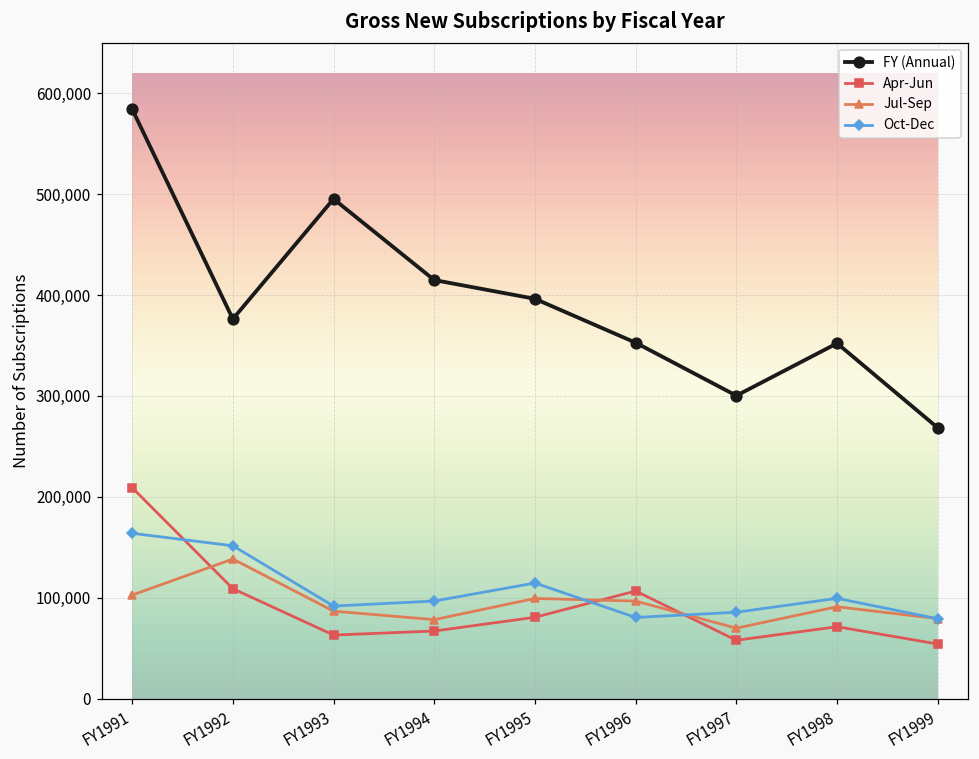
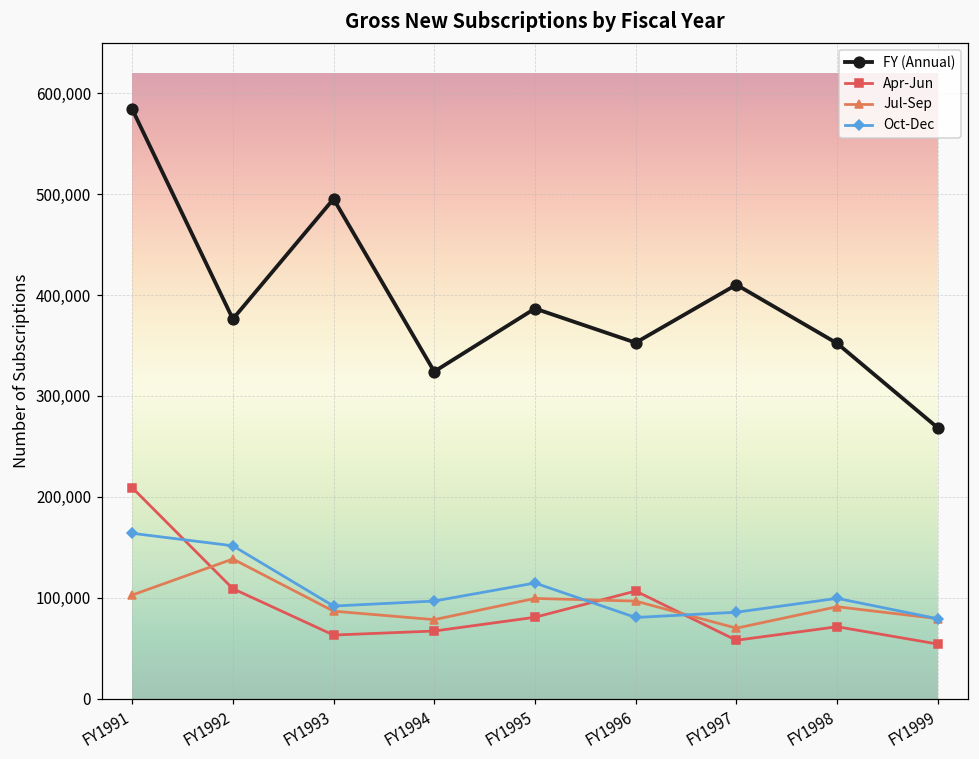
  {
    "FY (Annual)": {
      "FY1991": "580,000",
      "FY1992": "380,000",
      "FY1993": "500,000",
-     "FY1994": "410,000",
-     "FY1995": "400,000",
+     "FY1994": "320,000",
+     "FY1995": "390,000",
      "FY1996": "350,000",
-     "FY1997": "300,000",
+     "FY1997": "410,000",
      "FY1998": "350,000",
      "FY1999": "270,000"
    },
    "Oct-Dec": {
      "FY1991": "160,000",
      "FY1992": "150,000",
      "FY1993": "90,000",
      "FY1994": "100,000",
      "FY1995": "110,000",
      "FY1996": "80,000",
      "FY1997": "90,000",
      "FY1998": "100,000"
    }
  }
